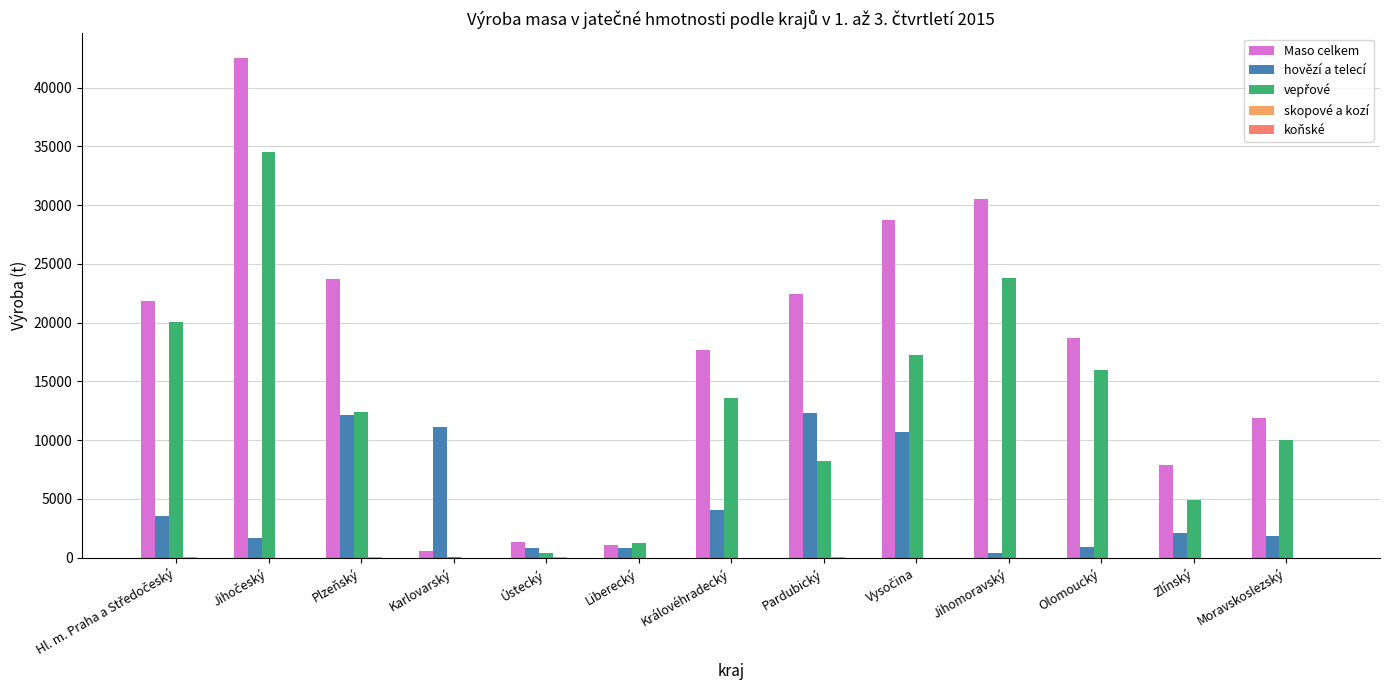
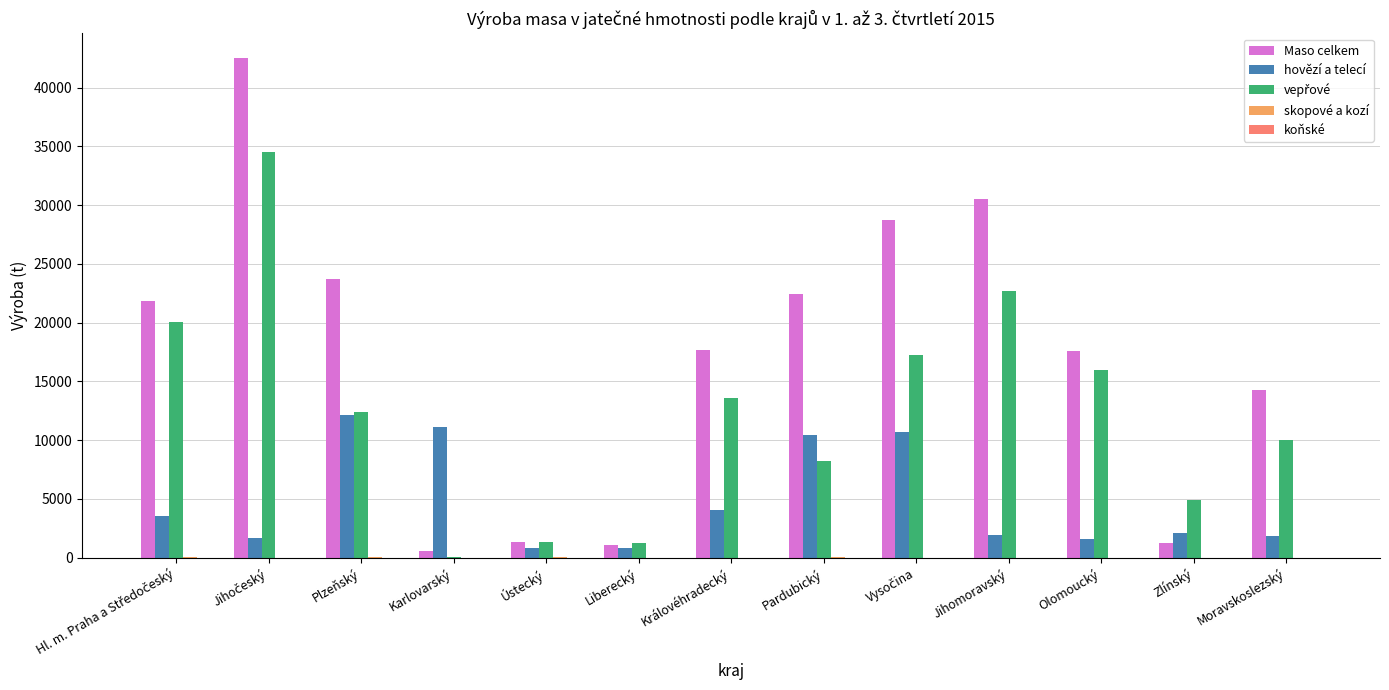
  {
    "Maso celkem": {
      "Hl. m. Praha a Středočeský": 21900,
      "Jihočeský": 42500,
      "Plzeňský": 23700,
      "Karlovarský": 600,
      "Ústecký": 1400,
      "Liberecký": 1100,
      "Královéhradecký": 17700,
      "Pardubický": 22400,
      "Vysočina": 28800,
      "Jihomoravský": 30500,
-     "Olomoucký": 18700,
-     "Zlínský": 7900,
-     "Moravskoslezský": 11900
+     "Olomoucký": 17500,
+     "Zlínský": 1200,
+     "Moravskoslezský": 14300
    },
    "hovězí a telecí": {
      "Hl. m. Praha a Středočeský": 3600,
      "Jihočeský": 1700,
      "Plzeňský": 12100,
      "Karlovarský": 11100,
      "Ústecký": 800,
      "Liberecký": 800,
      "Královéhradecký": 4100,
-     "Pardubický": 12300,
+     "Pardubický": 10500,
      "Vysočina": 10700,
-     "Jihomoravský": 400,
-     "Olomoucký": 900,
+     "Jihomoravský": 1900,
+     "Olomoucký": 1600,
      "Zlínský": 2100,
      "Moravskoslezský": 1800
    },
    "vepřové": {
      "Hl. m. Praha a Středočeský": 20100,
      "Jihočeský": 34500,
      "Plzeňský": 12400,
-     "Ústecký": 400,
+     "Ústecký": 1300,
      "Liberecký": 1200,
      "Královéhradecký": 13500,
      "Pardubický": 8200,
      "Vysočina": 17200,
-     "Jihomoravský": 23800,
+     "Jihomoravský": 22700,
      "Olomoucký": 15900,
      "Zlínský": 4900,
      "Moravskoslezský": 10000
    }
  }
